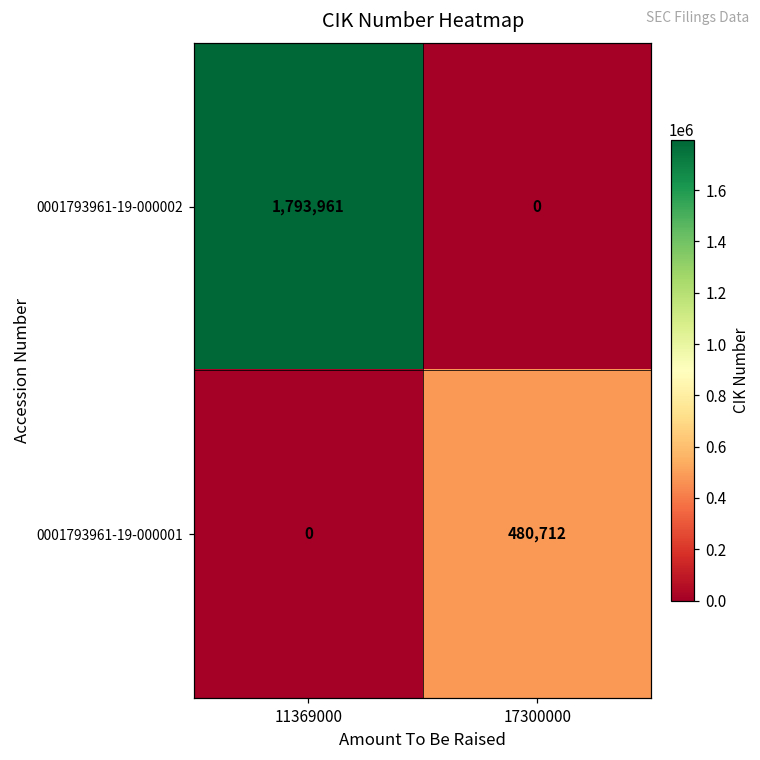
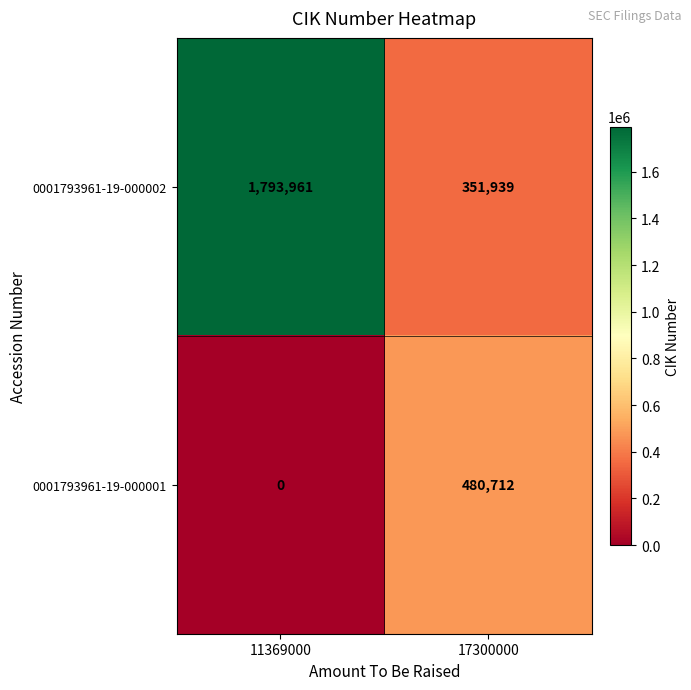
  {
    "0001793961-19-000002": {
      "11369000": "1,793,961",
-     "17300000": "0"
+     "17300000": "351,939"
    },
    "0001793961-19-000001": {
      "11369000": "0",
      "17300000": "480,712"
    }
  }
